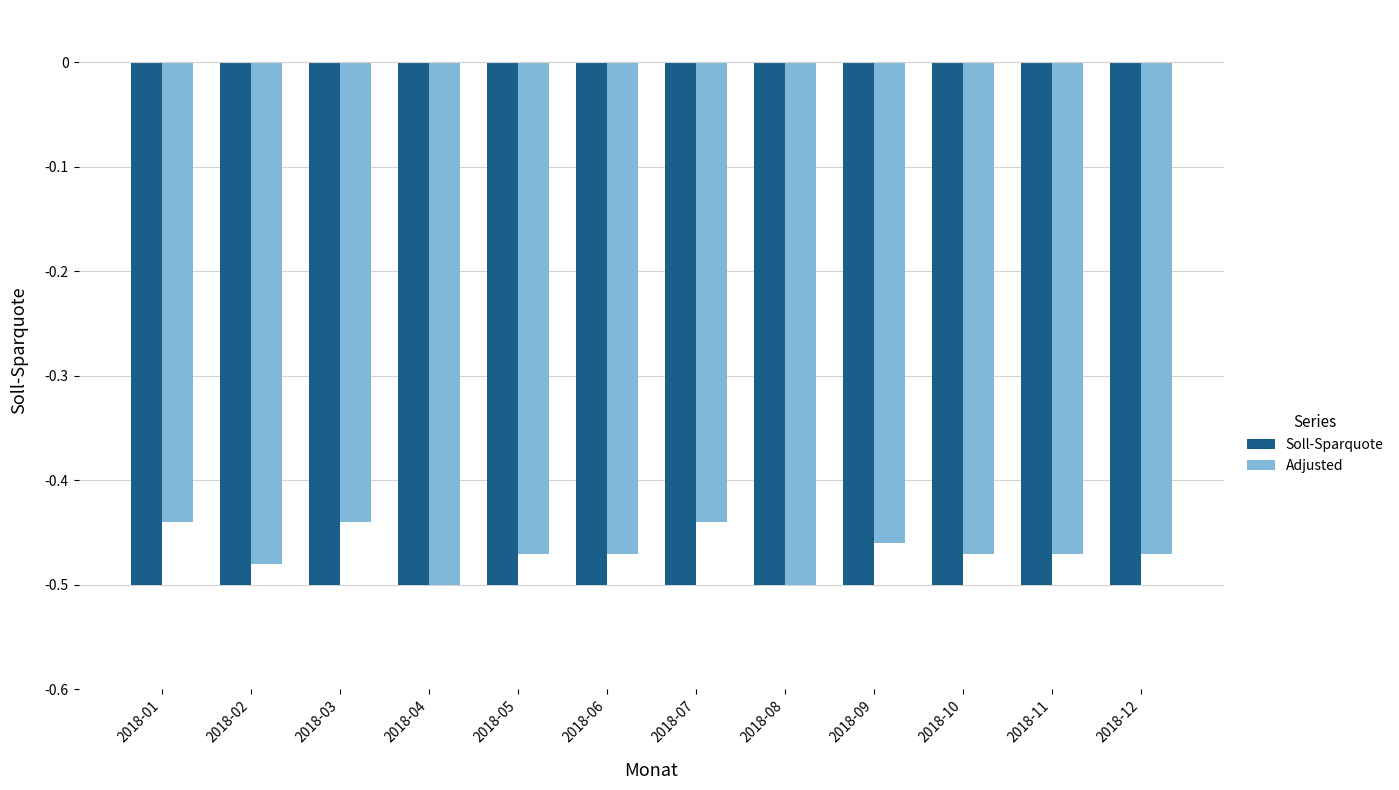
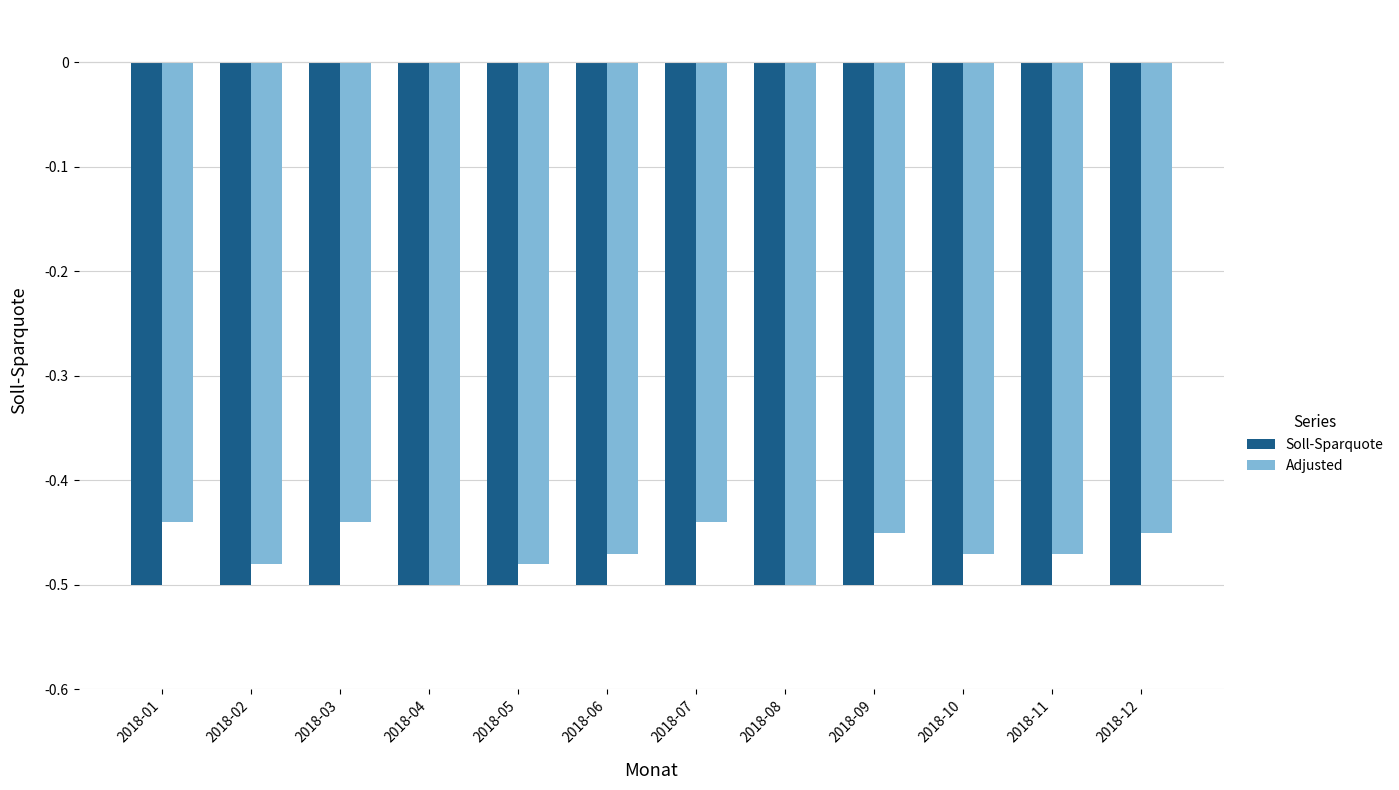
  {
    "Soll-Sparquote": {
      "2018-01": -0.500,
      "2018-02": -0.500,
      "2018-03": -0.500,
      "2018-04": -0.500,
      "2018-05": -0.500,
      "2018-06": -0.500,
      "2018-07": -0.500,
      "2018-08": -0.500,
      "2018-09": -0.500,
      "2018-10": -0.500,
      "2018-11": -0.500,
      "2018-12": -0.500
    },
    "Adjusted": {
      "2018-01": -0.440,
      "2018-02": -0.480,
      "2018-03": -0.440,
      "2018-04": -0.500,
-     "2018-05": -0.470,
+     "2018-05": -0.480,
      "2018-06": -0.470,
      "2018-07": -0.440,
      "2018-08": -0.500,
-     "2018-09": -0.460,
+     "2018-09": -0.450,
      "2018-10": -0.470,
      "2018-11": -0.470,
-     "2018-12": -0.470
+     "2018-12": -0.450
    }
  }
